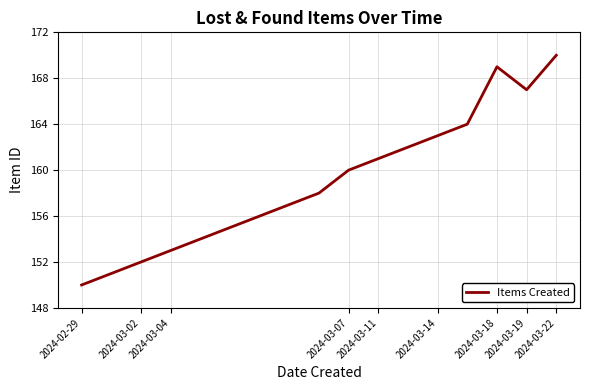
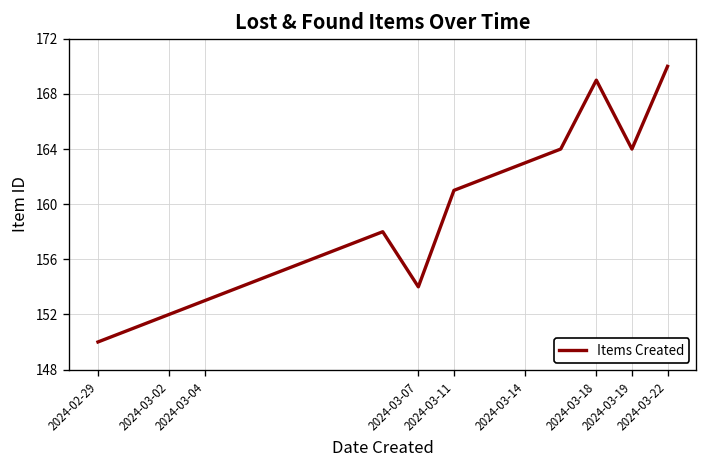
  {
    "2024-03-02": 152,
-   "2024-03-07": 160,
+   "2024-03-07": 154,
    "2024-03-18": 169,
-   "2024-03-19": 167,
+   "2024-03-19": 164,
    "2024-03-22": 170
  }
